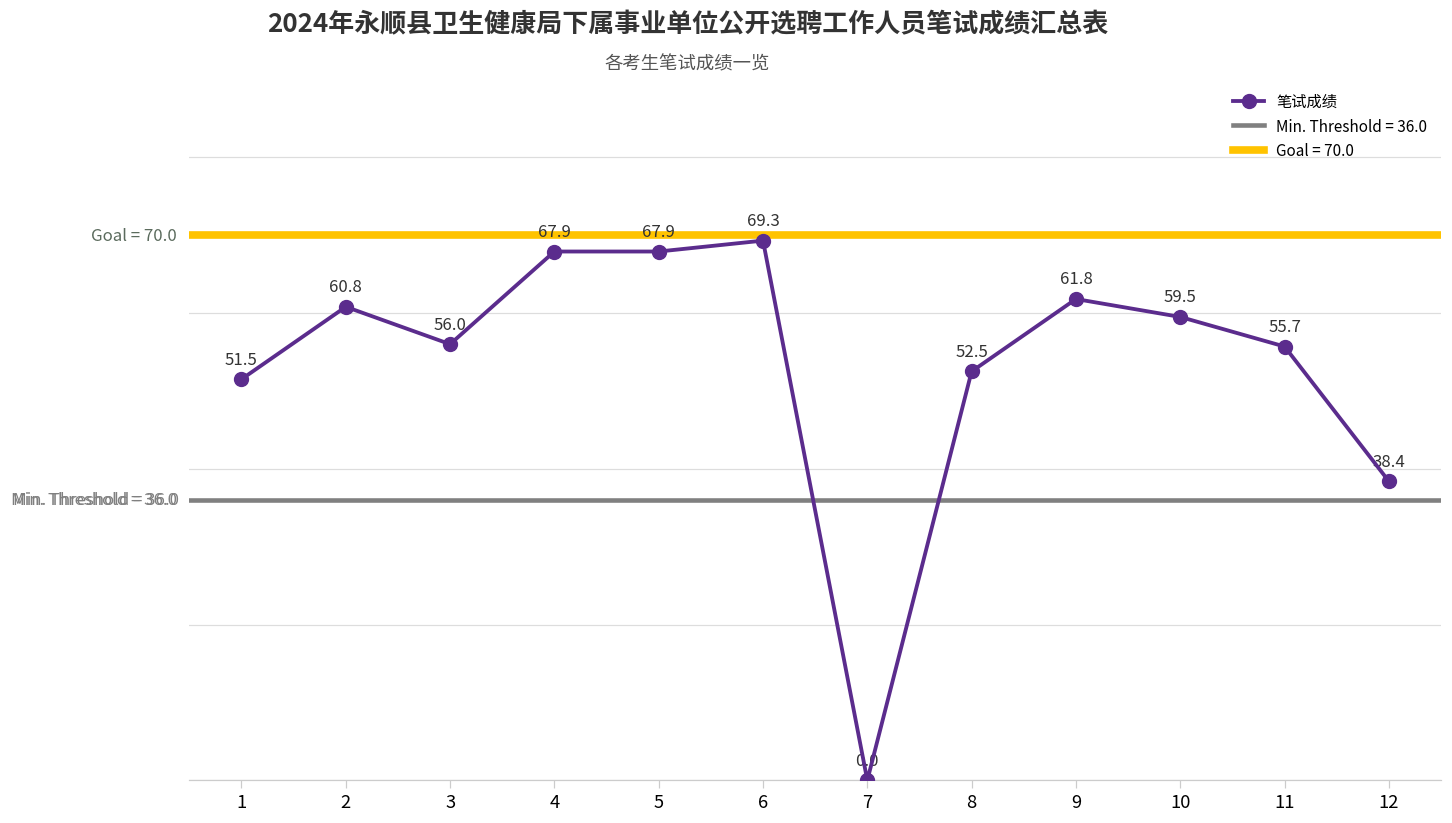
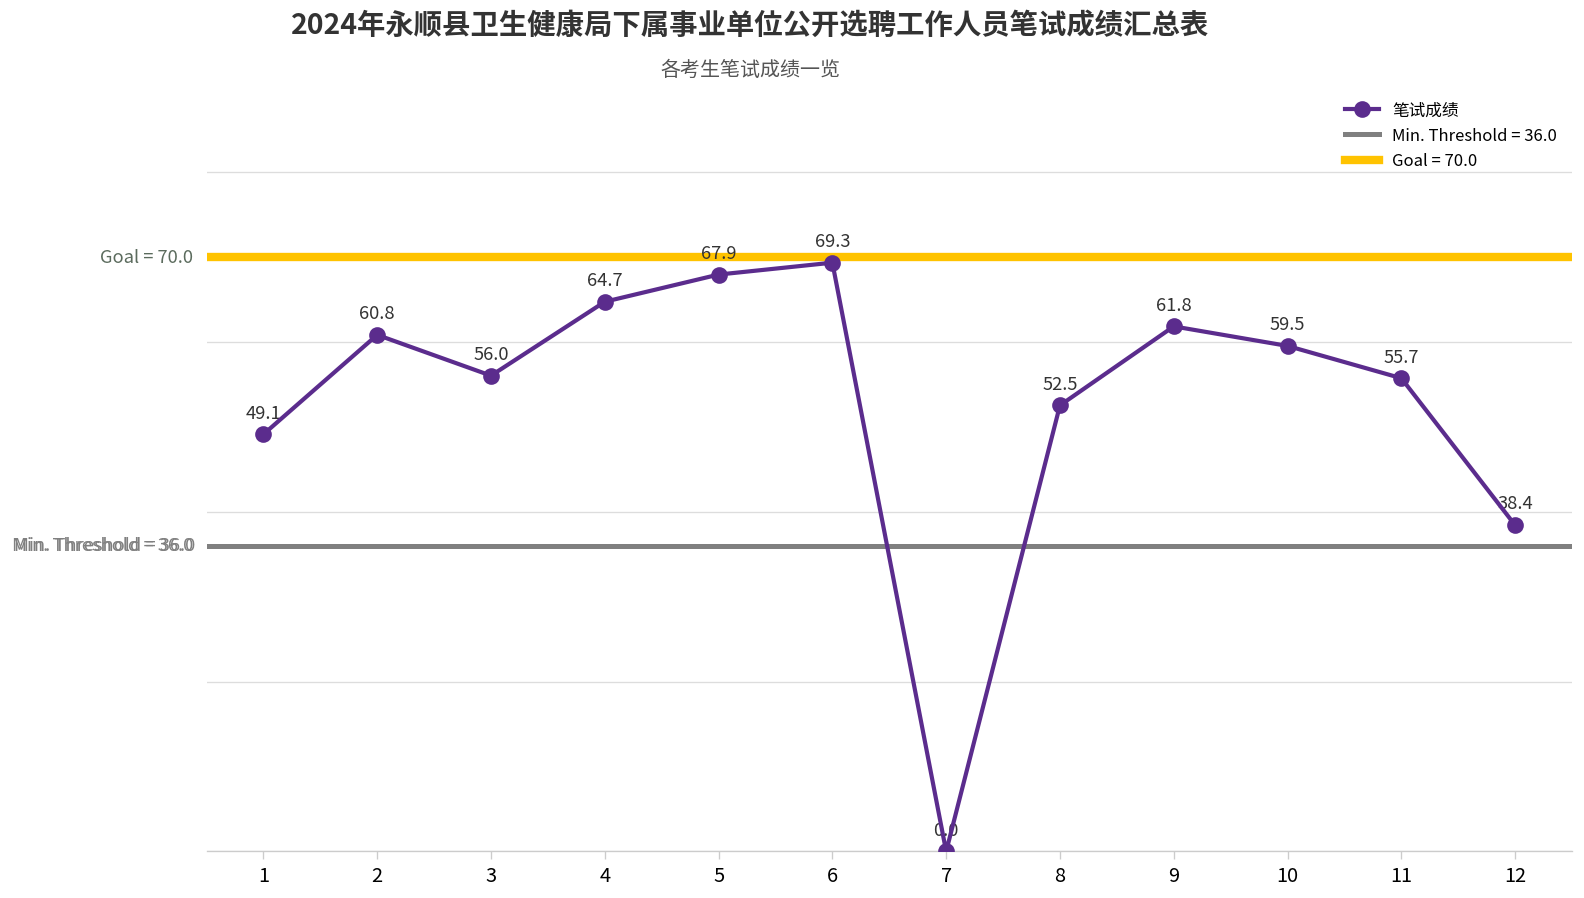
  {
-   "1": 51.5,
+   "1": 49.1,
    "2": 60.8,
    "3": 56.0,
-   "4": 67.9,
+   "4": 64.7,
    "5": 67.9,
    "6": 69.3,
    "7": 0.0,
    "8": 52.5,
    "9": 61.8,
    "10": 59.5,
    "11": 55.7,
    "12": 38.4
  }
